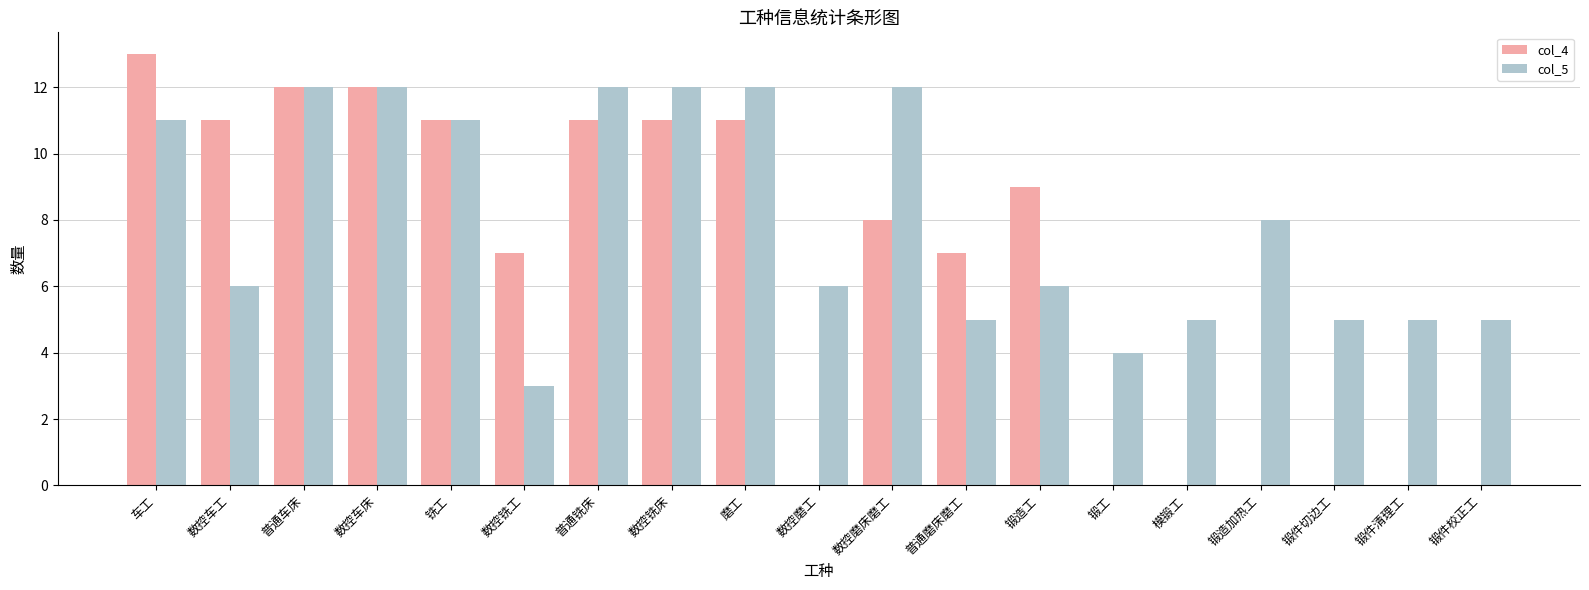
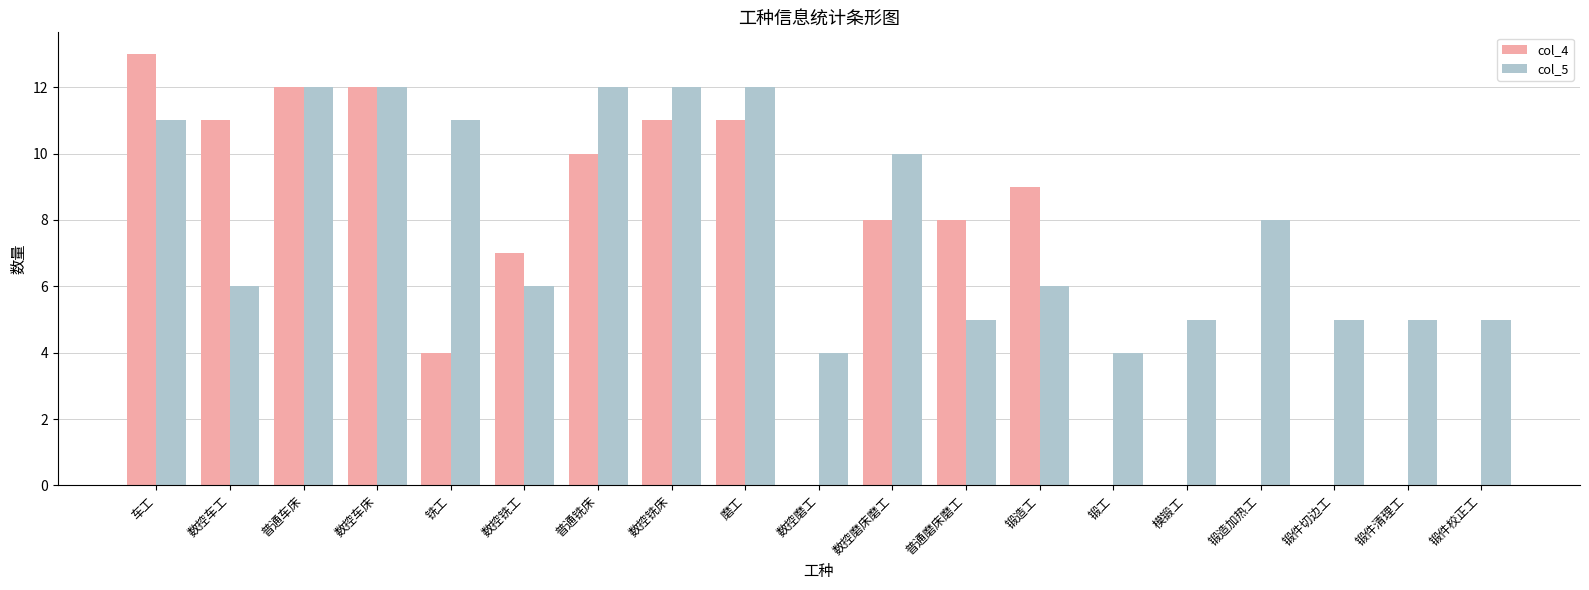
  {
    "col_4": {
      "车工": 13,
      "数控车工": 11,
      "普通车床": 12,
      "数控车床": 12,
-     "铣工": 11,
+     "铣工": 4,
      "数控铣工": 7,
-     "普通铣床": 11,
+     "普通铣床": 10,
      "数控铣床": 11,
      "磨工": 11,
      "数控磨工": 0,
      "数控磨床磨工": 8,
-     "普通磨床磨工": 7,
+     "普通磨床磨工": 8,
      "锻造工": 9,
      "锻工": 0,
      "模锻工": 0,
      "锻造加热工": 0,
      "锻件切边工": 0,
      "锻件清理工": 0,
      "锻件校正工": 0
    },
    "col_5": {
      "车工": 11,
      "数控车工": 6,
      "普通车床": 12,
      "数控车床": 12,
      "铣工": 11,
-     "数控铣工": 3,
+     "数控铣工": 6,
      "普通铣床": 12,
      "数控铣床": 12,
      "磨工": 12,
-     "数控磨工": 6,
-     "数控磨床磨工": 12,
+     "数控磨工": 4,
+     "数控磨床磨工": 10,
      "普通磨床磨工": 5,
      "锻造工": 6,
      "锻工": 4,
      "模锻工": 5,
      "锻造加热工": 8,
      "锻件切边工": 5,
      "锻件清理工": 5,
      "锻件校正工": 5
    }
  }
